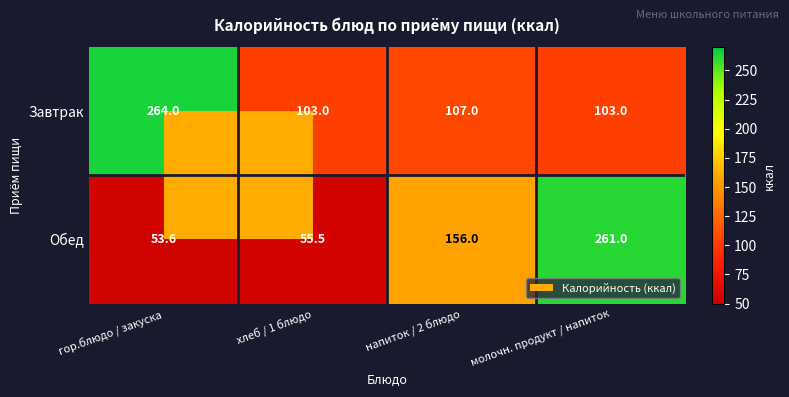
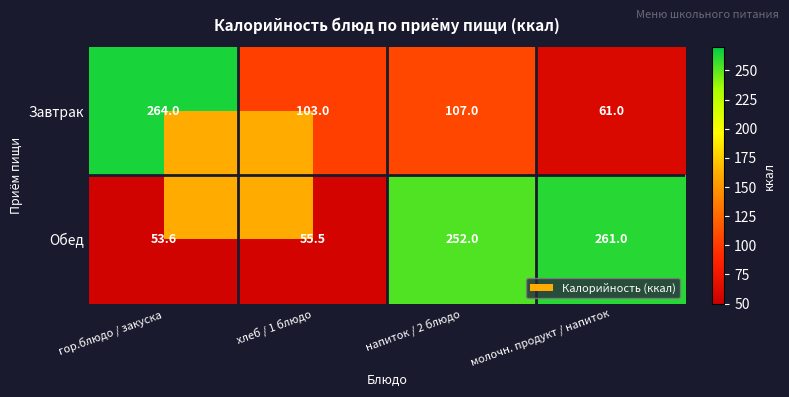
  {
    "Завтрак": {
      "напиток / 2 блюдо": 107.0,
-     "молочн. продукт / напиток": 103.0
+     "молочн. продукт / напиток": 61.0
    },
    "Обед": {
-     "напиток / 2 блюдо": 156.0,
+     "напиток / 2 блюдо": 252.0,
      "молочн. продукт / напиток": 261.0
    }
  }
